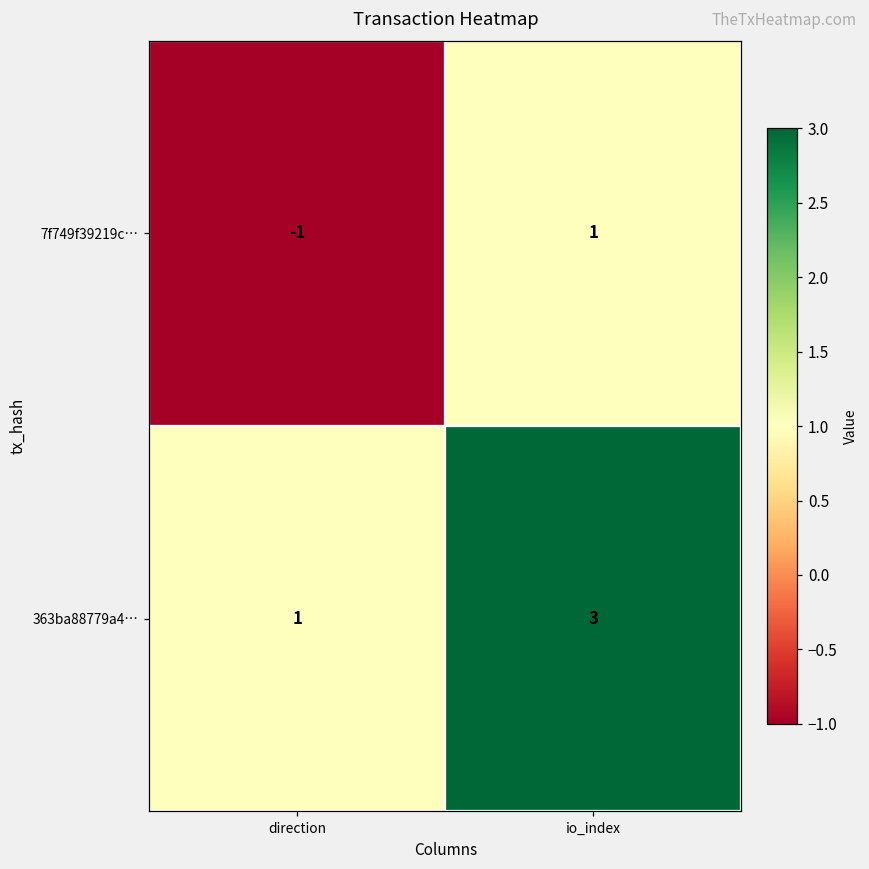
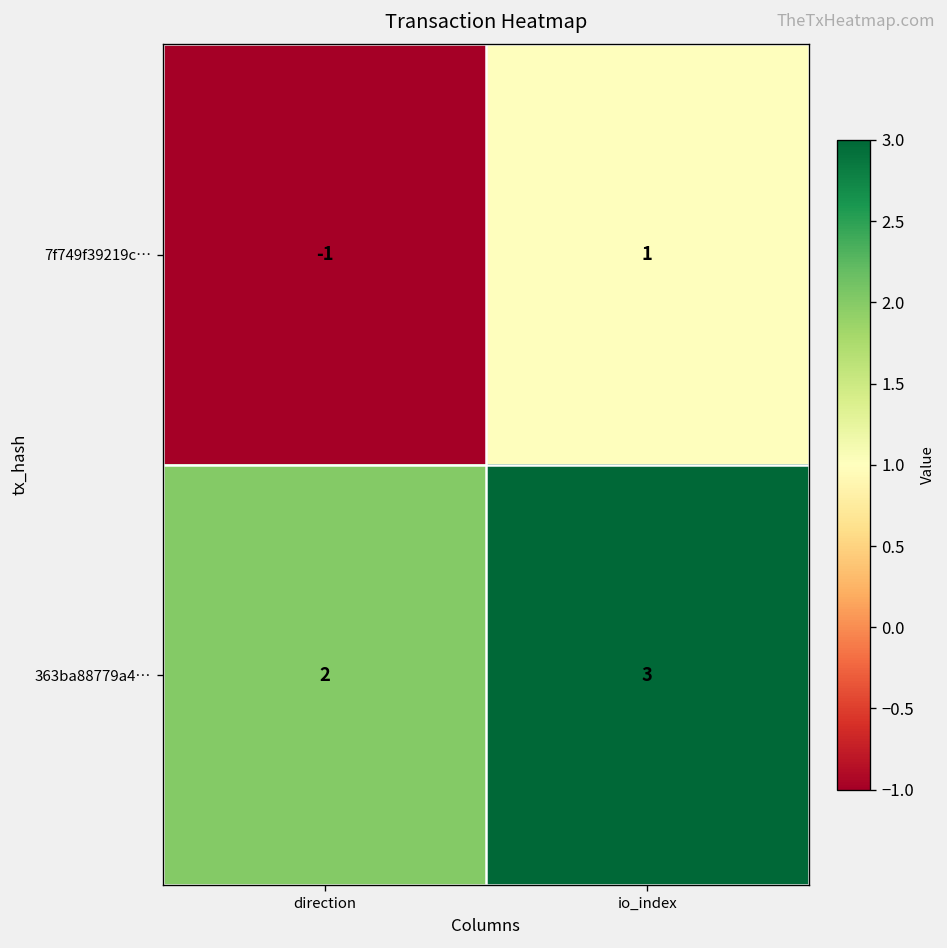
  {
    "7f749f39219c…": {
      "direction": -1,
      "io_index": 1
    },
    "363ba88779a4…": {
-     "direction": 1,
+     "direction": 2,
      "io_index": 3
    }
  }
